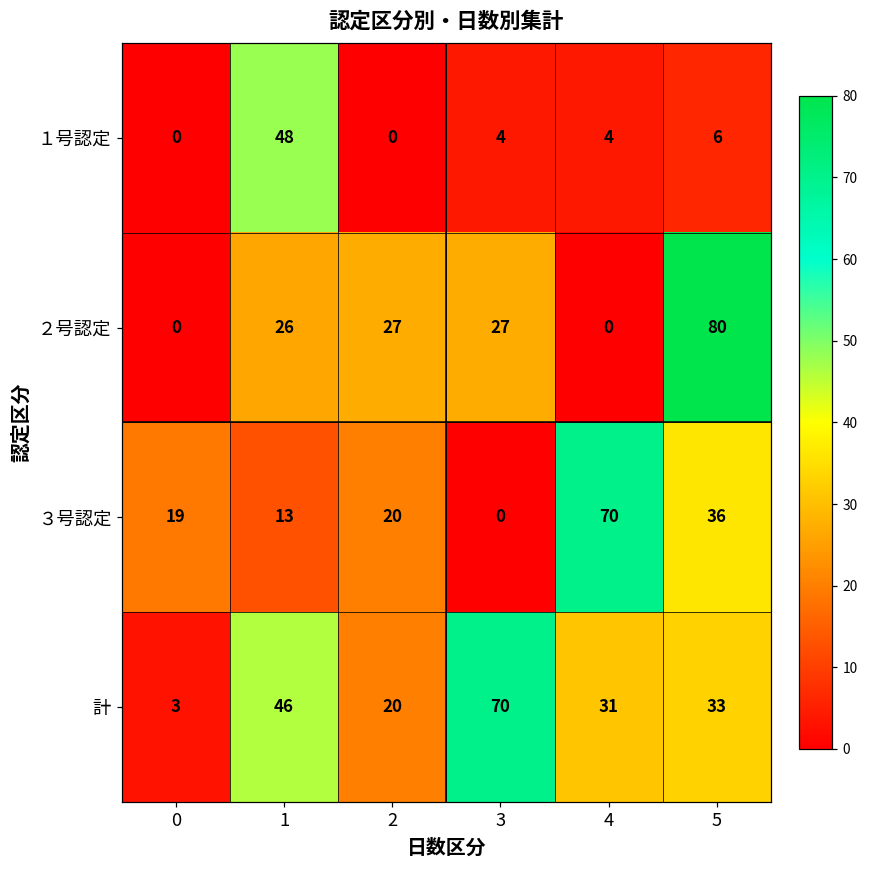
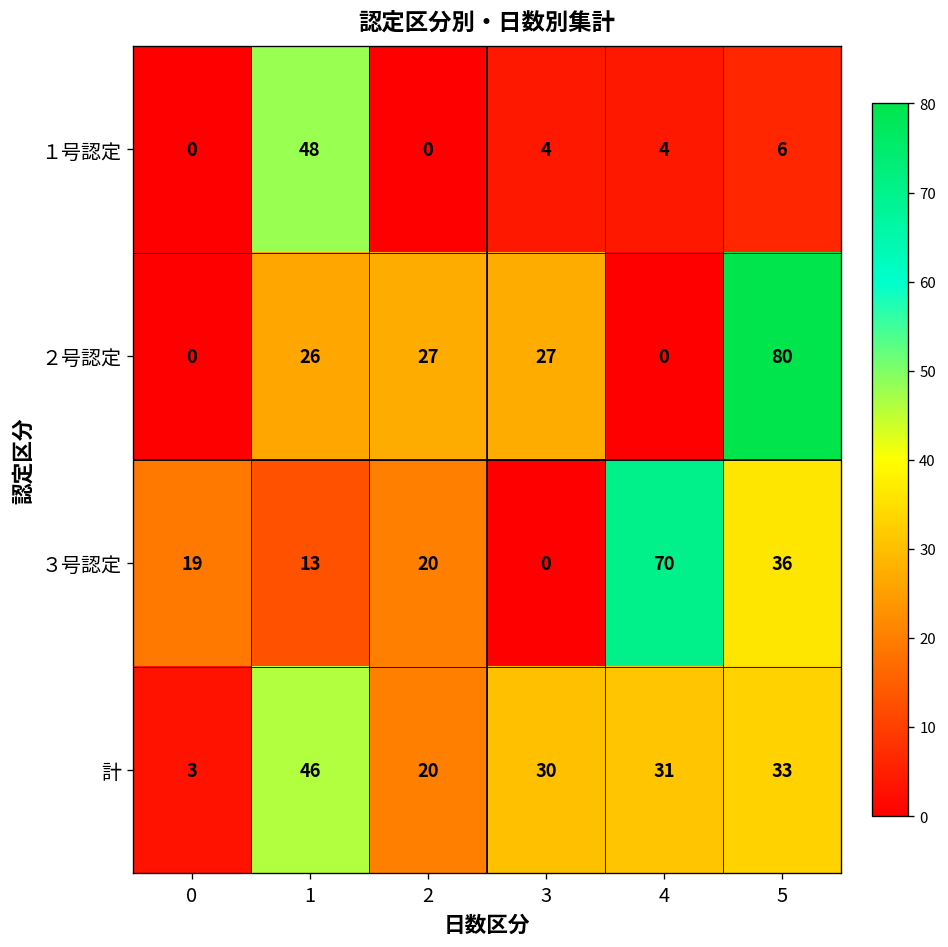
  {
    "１号認定": {
      "0": 0,
      "1": 48,
      "2": 0,
      "3": 4,
      "4": 4,
      "5": 6
    },
    "２号認定": {
      "0": 0,
      "1": 26,
      "2": 27,
      "3": 27,
      "4": 0,
      "5": 80
    },
    "３号認定": {
      "0": 19,
      "1": 13,
      "2": 20,
      "3": 0,
      "4": 70,
      "5": 36
    },
    "計": {
      "0": 3,
      "1": 46,
      "2": 20,
-     "3": 70,
+     "3": 30,
      "4": 31,
      "5": 33
    }
  }
